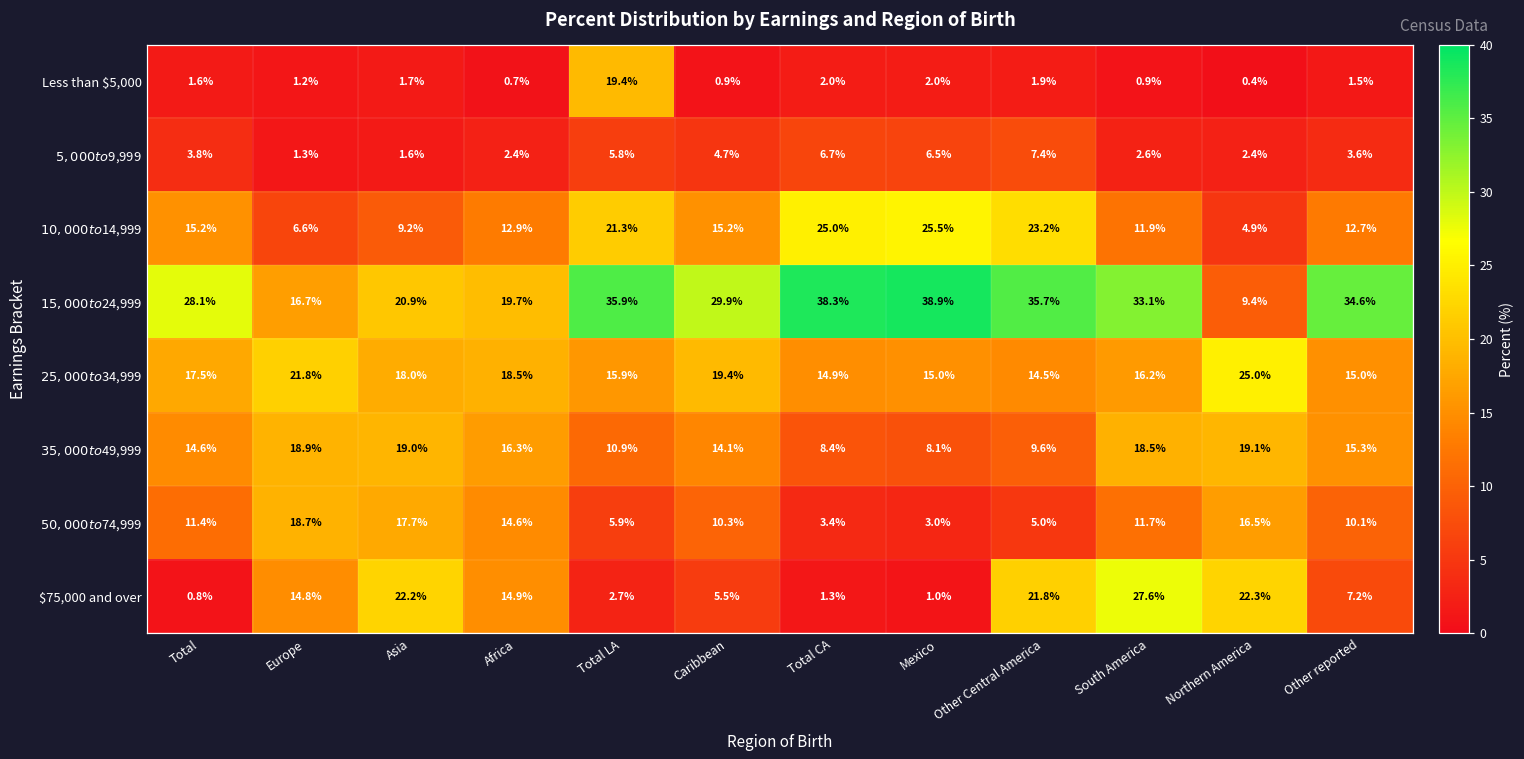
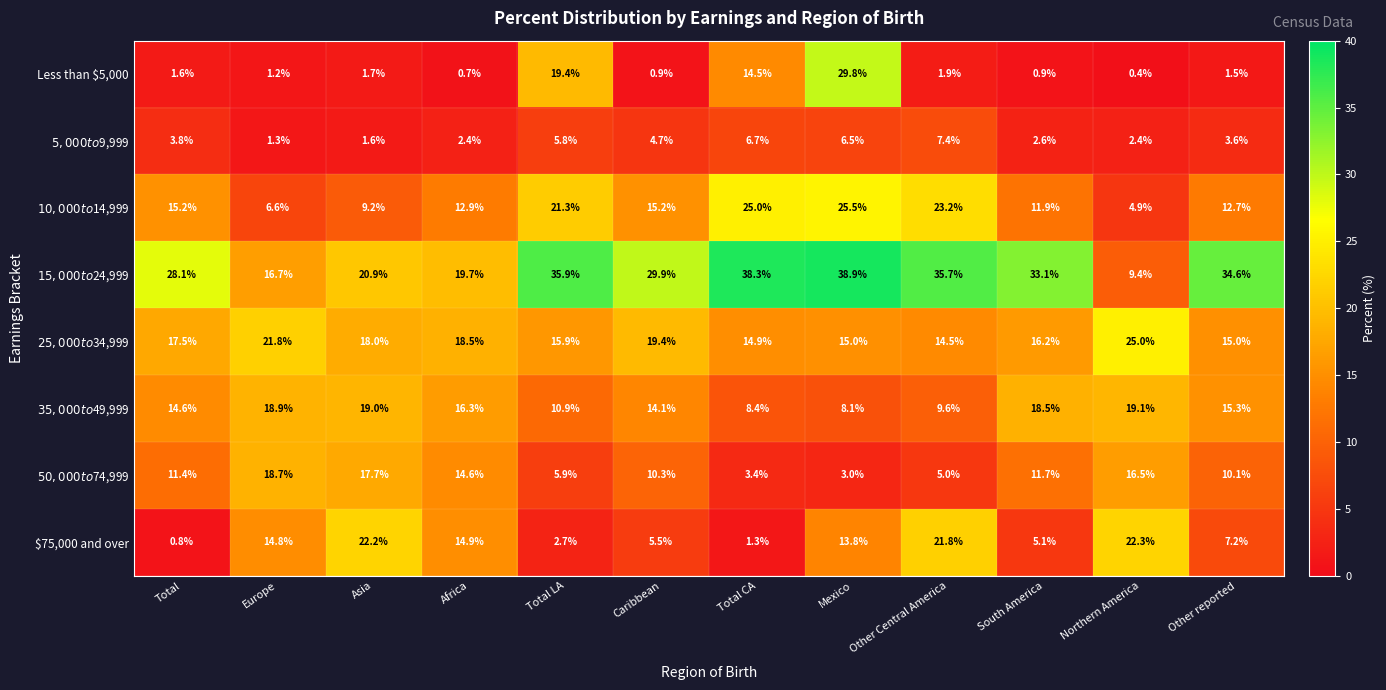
  {
    "Less than $5,000": {
      "Total": "1.6%",
      "Europe": "1.2%",
      "Asia": "1.7%",
      "Africa": "0.7%",
      "Total LA": "19.4%",
      "Caribbean": "0.9%",
-     "Total CA": "2.0%",
-     "Mexico": "2.0%",
+     "Total CA": "14.5%",
+     "Mexico": "29.8%",
      "Other Central America": "1.9%",
      "South America": "0.9%",
      "Northern America": "0.4%",
      "Other reported": "1.5%"
    },
    "$75,000 and over": {
      "Total": "0.8%",
      "Europe": "14.8%",
      "Asia": "22.2%",
      "Africa": "14.9%",
      "Total LA": "2.7%",
      "Caribbean": "5.5%",
      "Total CA": "1.3%",
-     "Mexico": "1.0%",
+     "Mexico": "13.8%",
      "Other Central America": "21.8%",
-     "South America": "27.6%",
+     "South America": "5.1%",
      "Northern America": "22.3%",
      "Other reported": "7.2%"
    }
  }
